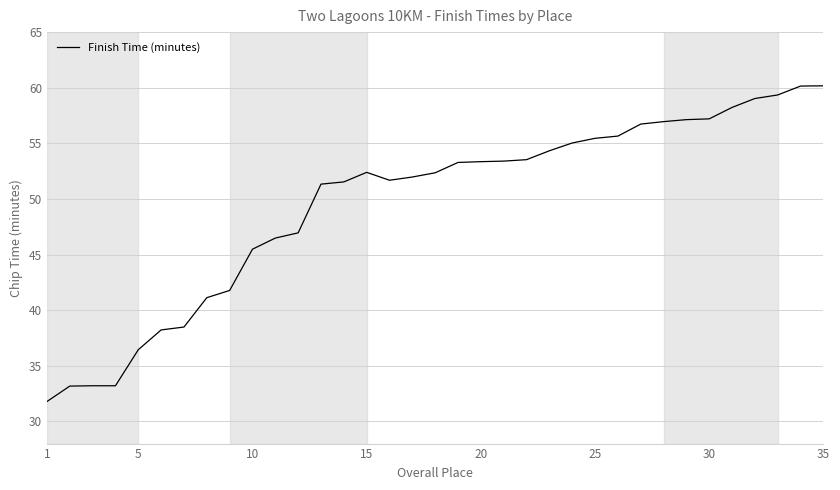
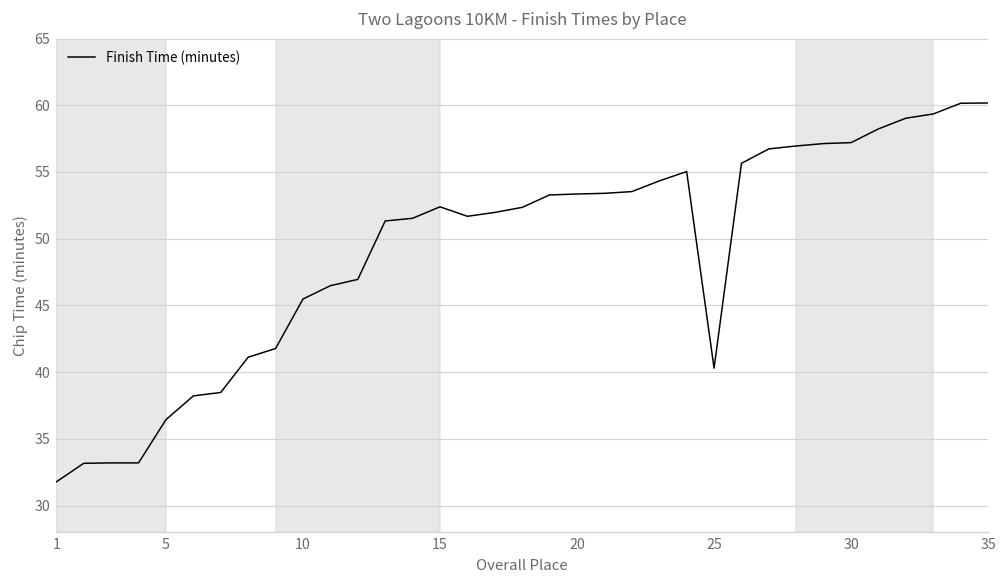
  {
    "1": 31.8,
    "5": 36.4,
    "10": 45.5,
    "15": 52.4,
    "20": 53.4,
-   "25": 55.5,
+   "25": 40.3,
    "30": 57.2,
    "35": 60.2
  }
